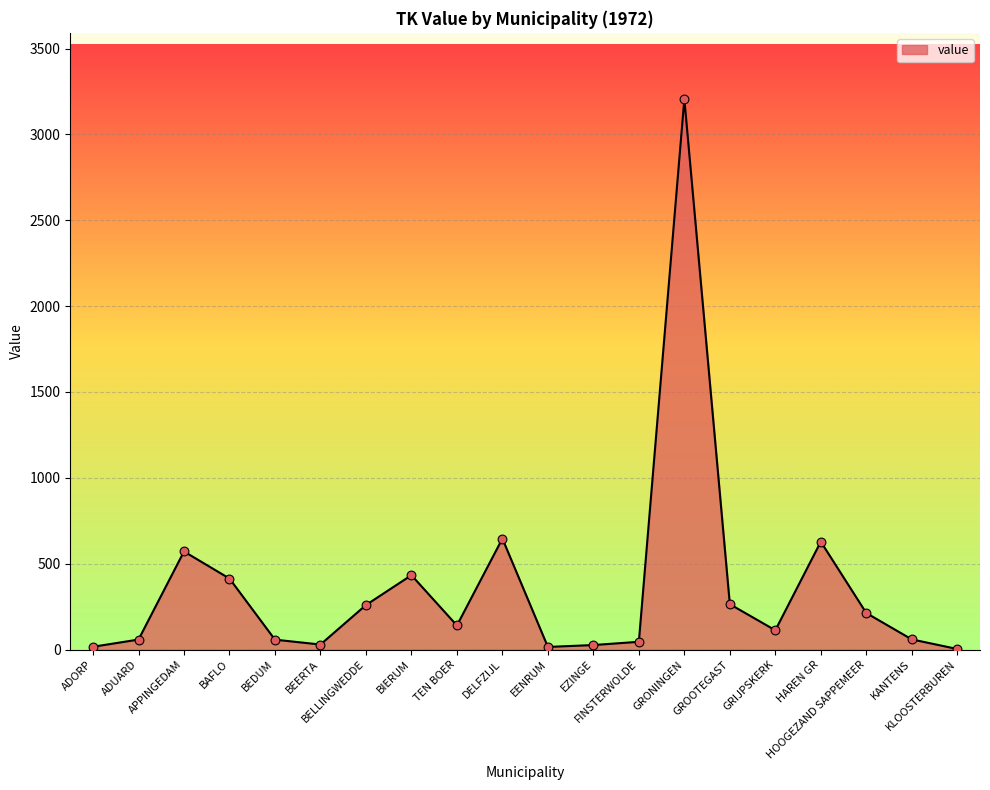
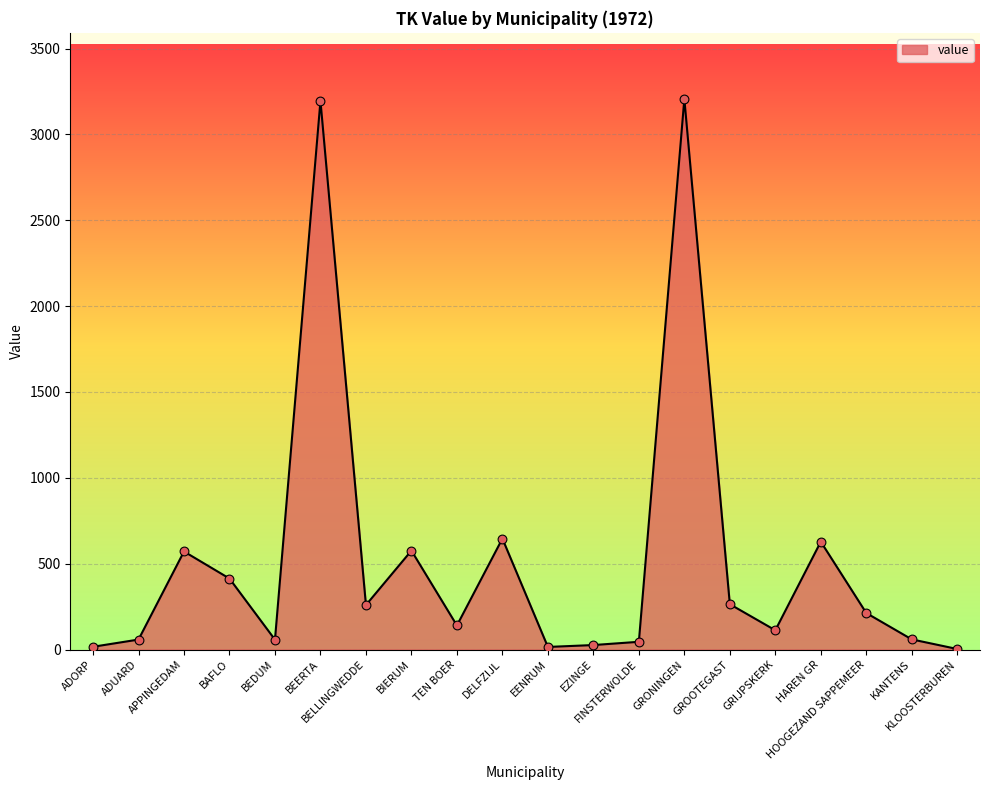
  {
    "ADORP": 20,
    "ADUARD": 60,
    "APPINGEDAM": 570,
    "BAFLO": 410,
    "BEDUM": 60,
-   "BEERTA": 30,
+   "BEERTA": 3200,
    "BELLINGWEDDE": 260,
-   "BIERUM": 430,
+   "BIERUM": 580,
    "TEN BOER": 140,
    "DELFZIJL": 650,
    "EENRUM": 20,
    "EZINGE": 30,
    "FINSTERWOLDE": 50,
    "GRONINGEN": 3210,
    "GROOTEGAST": 260,
    "GRIJPSKERK": 110,
    "HAREN GR": 630,
    "HOOGEZAND SAPPEMEER": 210,
    "KANTENS": 60,
    "KLOOSTERBUREN": 0
  }
